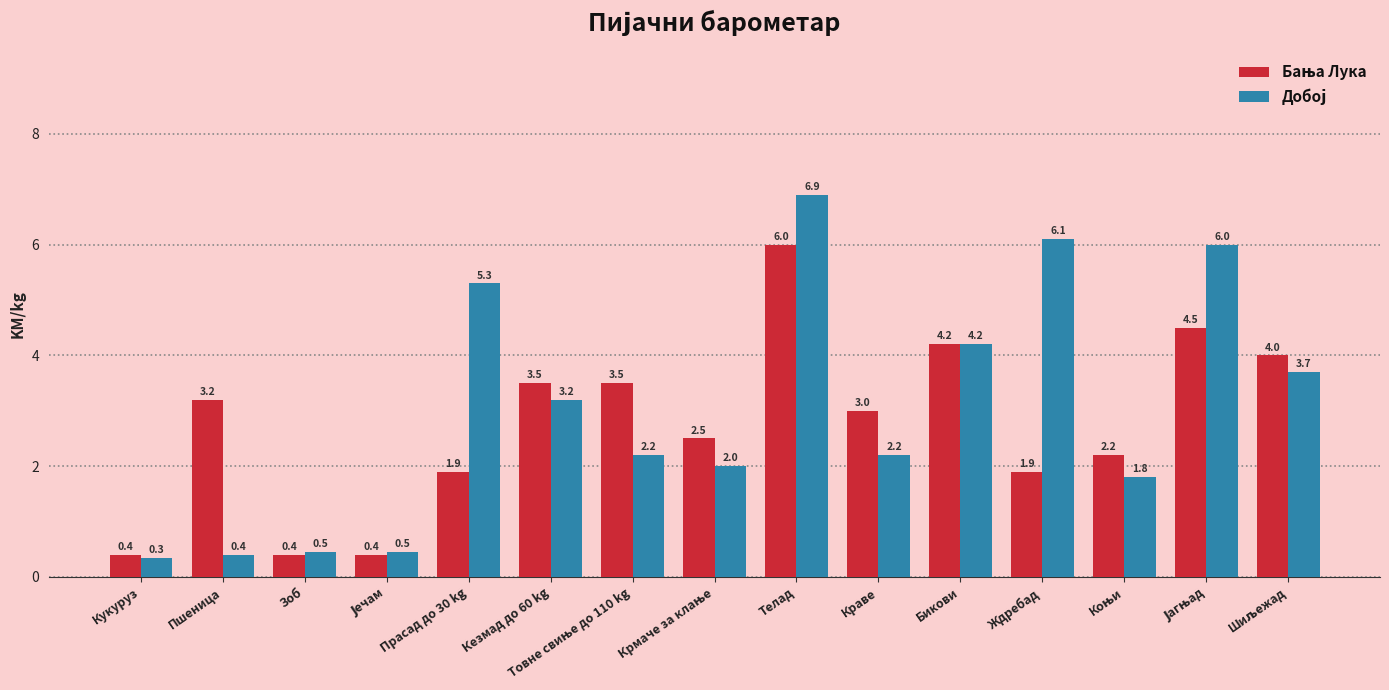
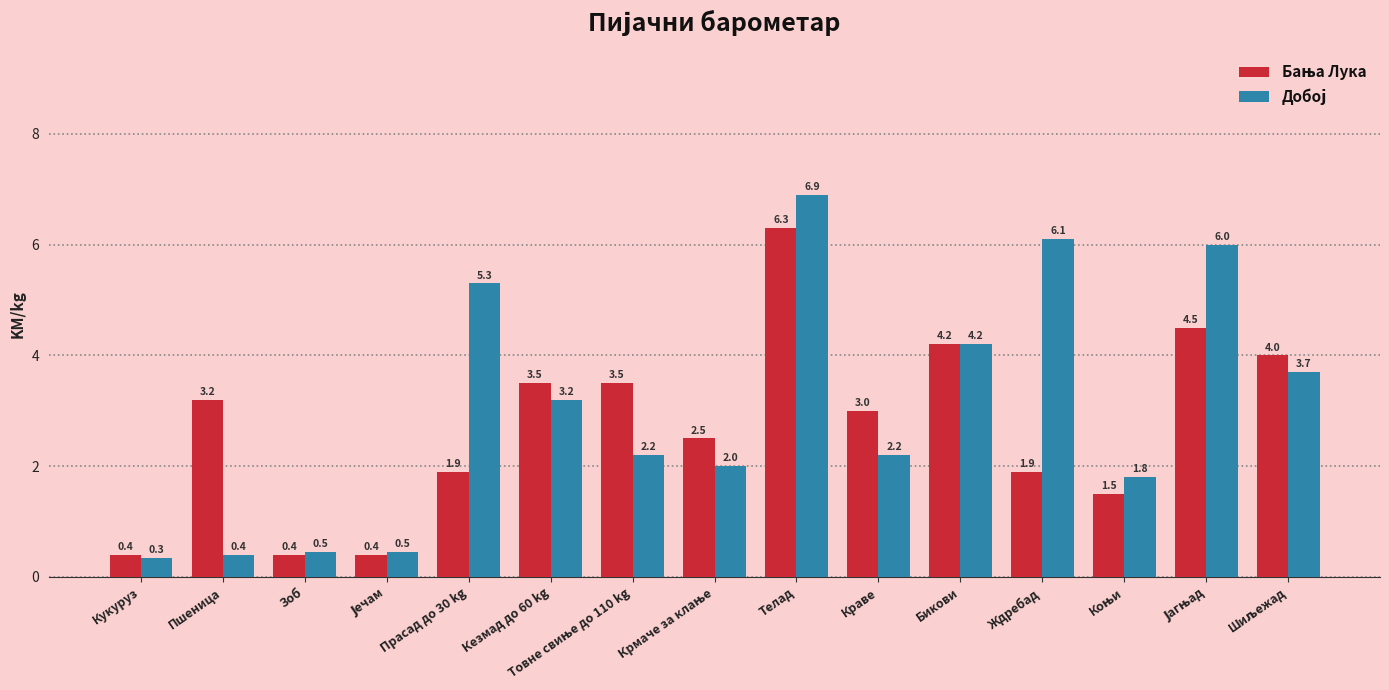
  {
    "Бања Лука": {
      "Кукуруз": 0.4,
      "Пшеница": 3.2,
      "Зоб": 0.4,
      "Јечам": 0.4,
      "Прасад до 30 kg": 1.9,
      "Кезмад до 60 kg": 3.5,
      "Товне свиње до 110 kg": 3.5,
      "Крмаче за клање": 2.5,
-     "Телад": 6.0,
+     "Телад": 6.3,
      "Краве": 3.0,
      "Бикови": 4.2,
      "Ждребад": 1.9,
-     "Коњи": 2.2,
+     "Коњи": 1.5,
      "Јагњад": 4.5,
      "Шиљежад": 4.0
    },
    "Добој": {
      "Кукуруз": 0.3,
      "Пшеница": 0.4,
      "Зоб": 0.5,
      "Јечам": 0.5,
      "Прасад до 30 kg": 5.3,
      "Кезмад до 60 kg": 3.2,
      "Товне свиње до 110 kg": 2.2,
      "Крмаче за клање": 2.0,
      "Телад": 6.9,
      "Краве": 2.2,
      "Бикови": 4.2,
      "Ждребад": 6.1,
      "Коњи": 1.8,
      "Јагњад": 6.0,
      "Шиљежад": 3.7
    }
  }
